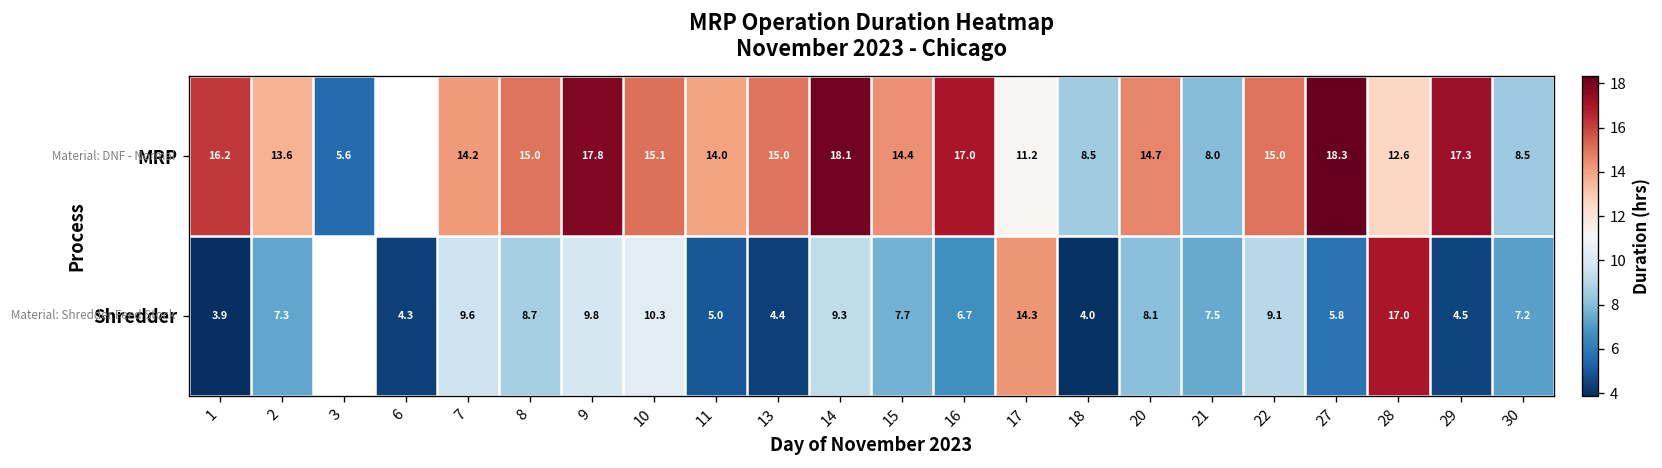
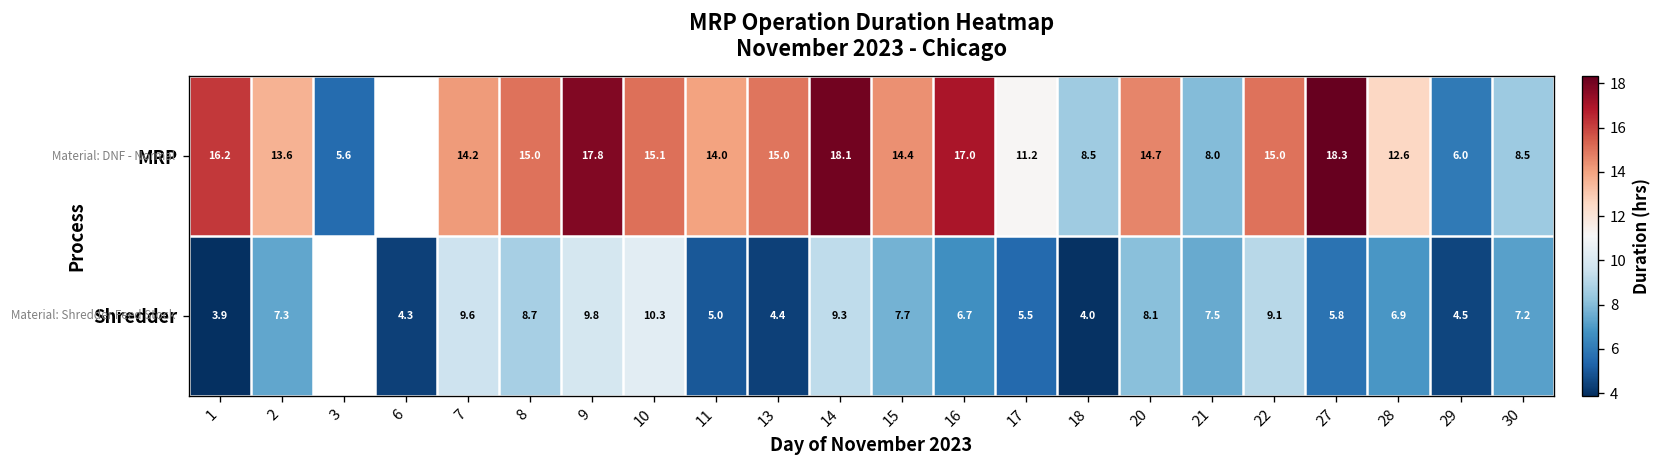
  {
    "MRP": {
      "1": 16.2,
      "2": 13.6,
      "3": 5.6,
      "7": 14.2,
      "8": 15.0,
      "9": 17.8,
      "10": 15.1,
      "11": 14.0,
      "13": 15.0,
      "14": 18.1,
      "15": 14.4,
      "16": 17.0,
      "17": 11.2,
      "18": 8.5,
      "20": 14.7,
      "21": 8.0,
      "22": 15.0,
      "27": 18.3,
      "28": 12.6,
-     "29": 17.3,
+     "29": 6.0,
      "30": 8.5
    },
    "Shredder": {
      "1": 3.9,
      "2": 7.3,
      "6": 4.3,
      "7": 9.6,
      "8": 8.7,
      "9": 9.8,
      "10": 10.3,
      "11": 5.0,
      "13": 4.4,
      "14": 9.3,
      "15": 7.7,
      "16": 6.7,
-     "17": 14.3,
+     "17": 5.5,
      "18": 4.0,
      "20": 8.1,
      "21": 7.5,
      "22": 9.1,
      "27": 5.8,
-     "28": 17.0,
+     "28": 6.9,
      "29": 4.5,
      "30": 7.2
    }
  }
